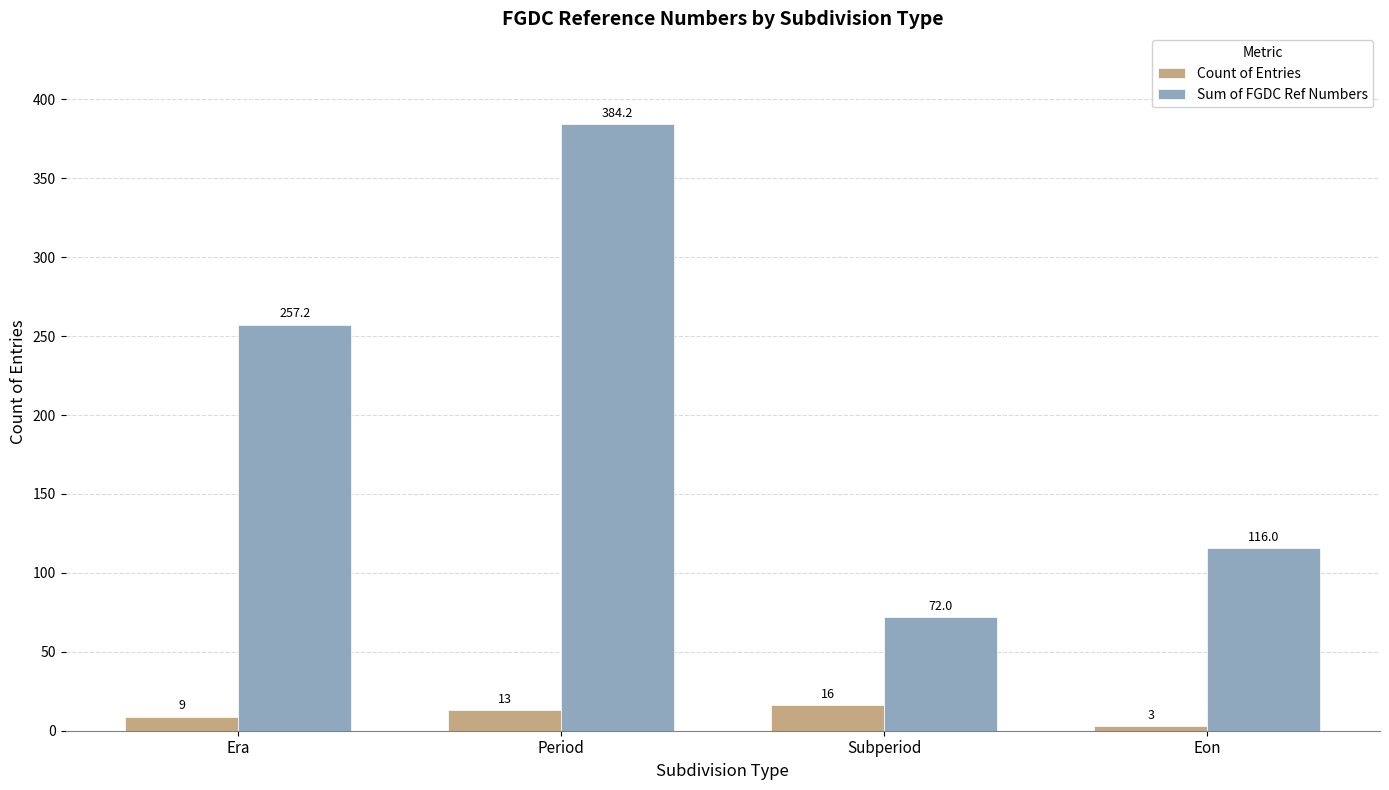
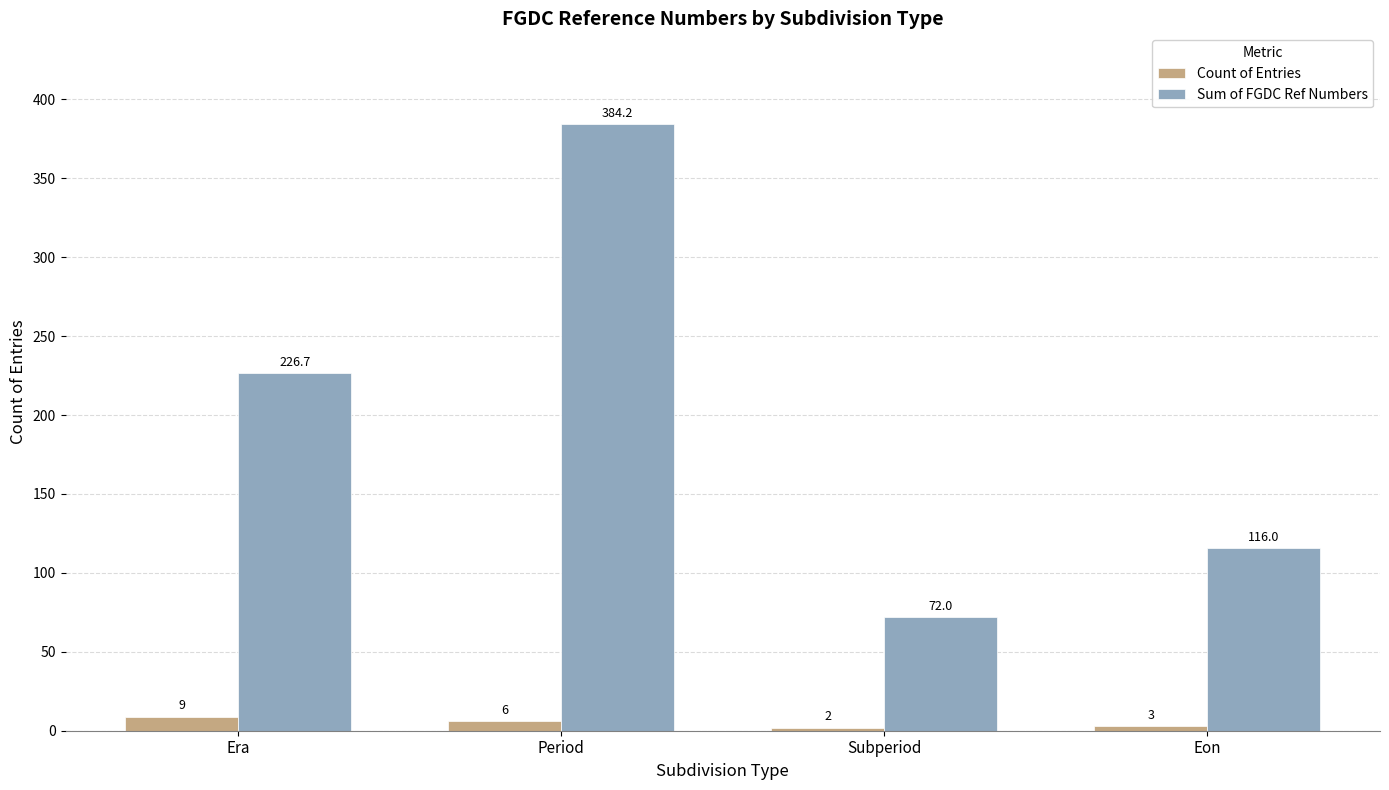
  {
    "Count of Entries": {
      "Era": 9,
-     "Period": 13,
-     "Subperiod": 16,
+     "Period": 6,
+     "Subperiod": 2,
      "Eon": 3
    },
    "Sum of FGDC Ref Numbers": {
-     "Era": 257.2,
+     "Era": 226.7,
      "Period": 384.2,
      "Subperiod": 72.0,
      "Eon": 116.0
    }
  }
